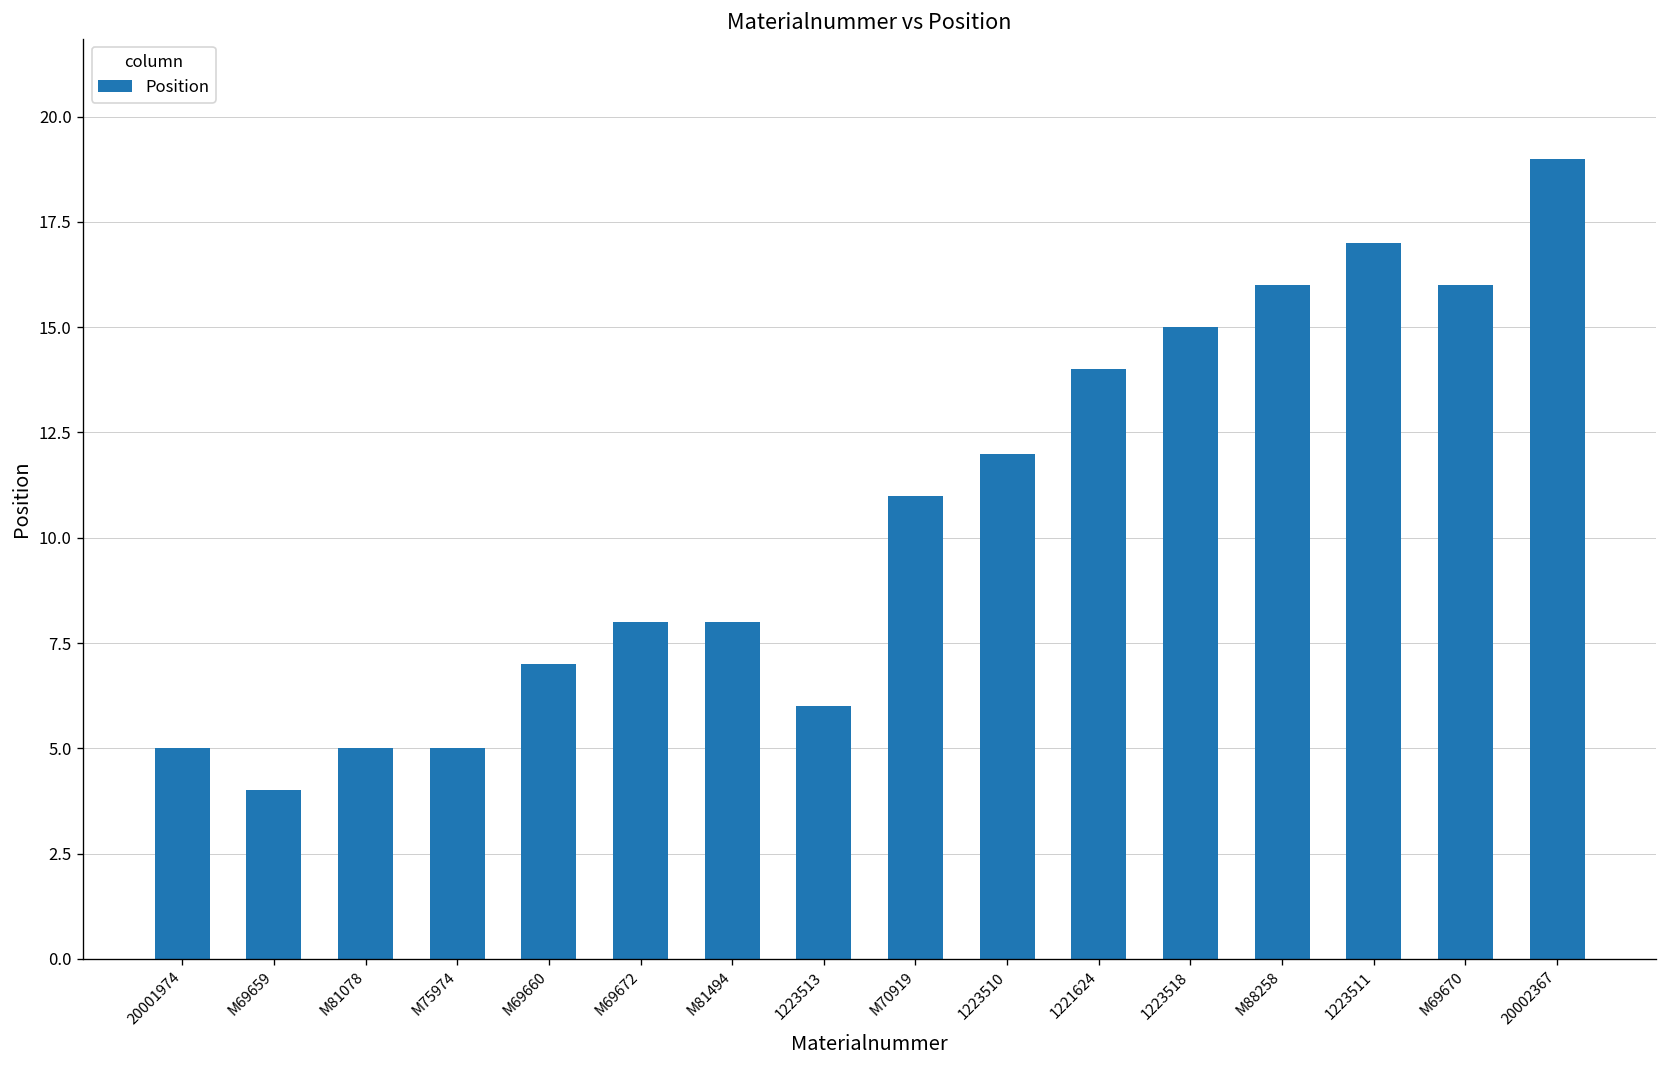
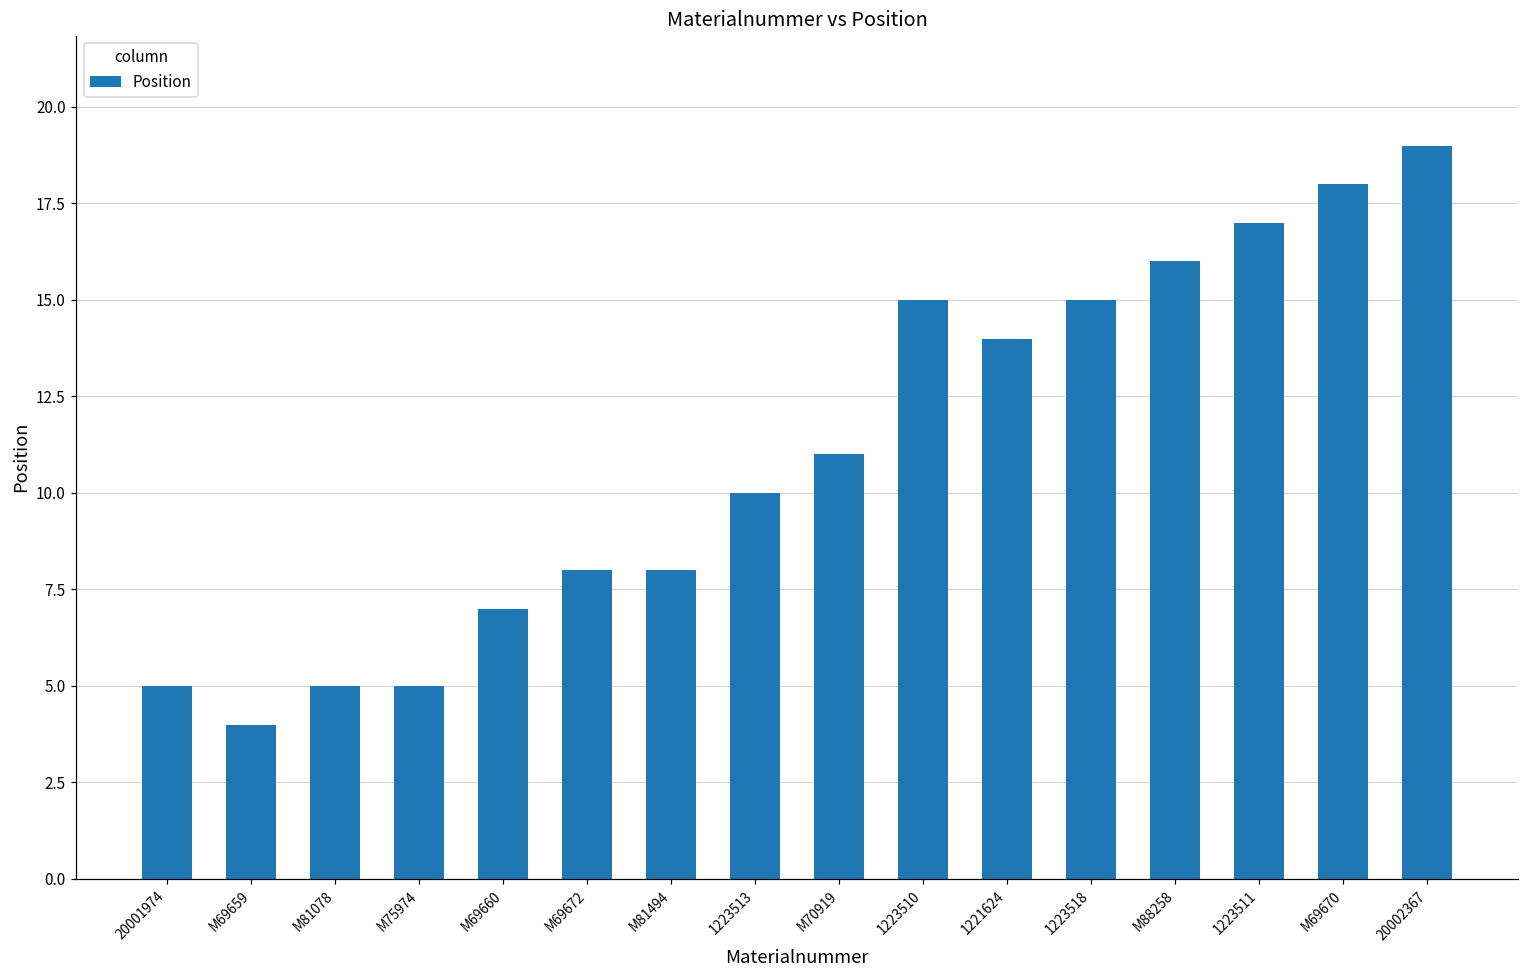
  {
    "20001974": 5,
    "M69659": 4,
    "M81078": 5,
    "M75974": 5,
    "M69660": 7,
    "M69672": 8,
    "M81494": 8,
-   "1223513": 6,
+   "1223513": 10,
    "M70919": 11,
-   "1223510": 12,
+   "1223510": 15,
    "1221624": 14,
    "1223518": 15,
    "M88258": 16,
    "1223511": 17,
-   "M69670": 16,
+   "M69670": 18,
    "20002367": 19
  }
